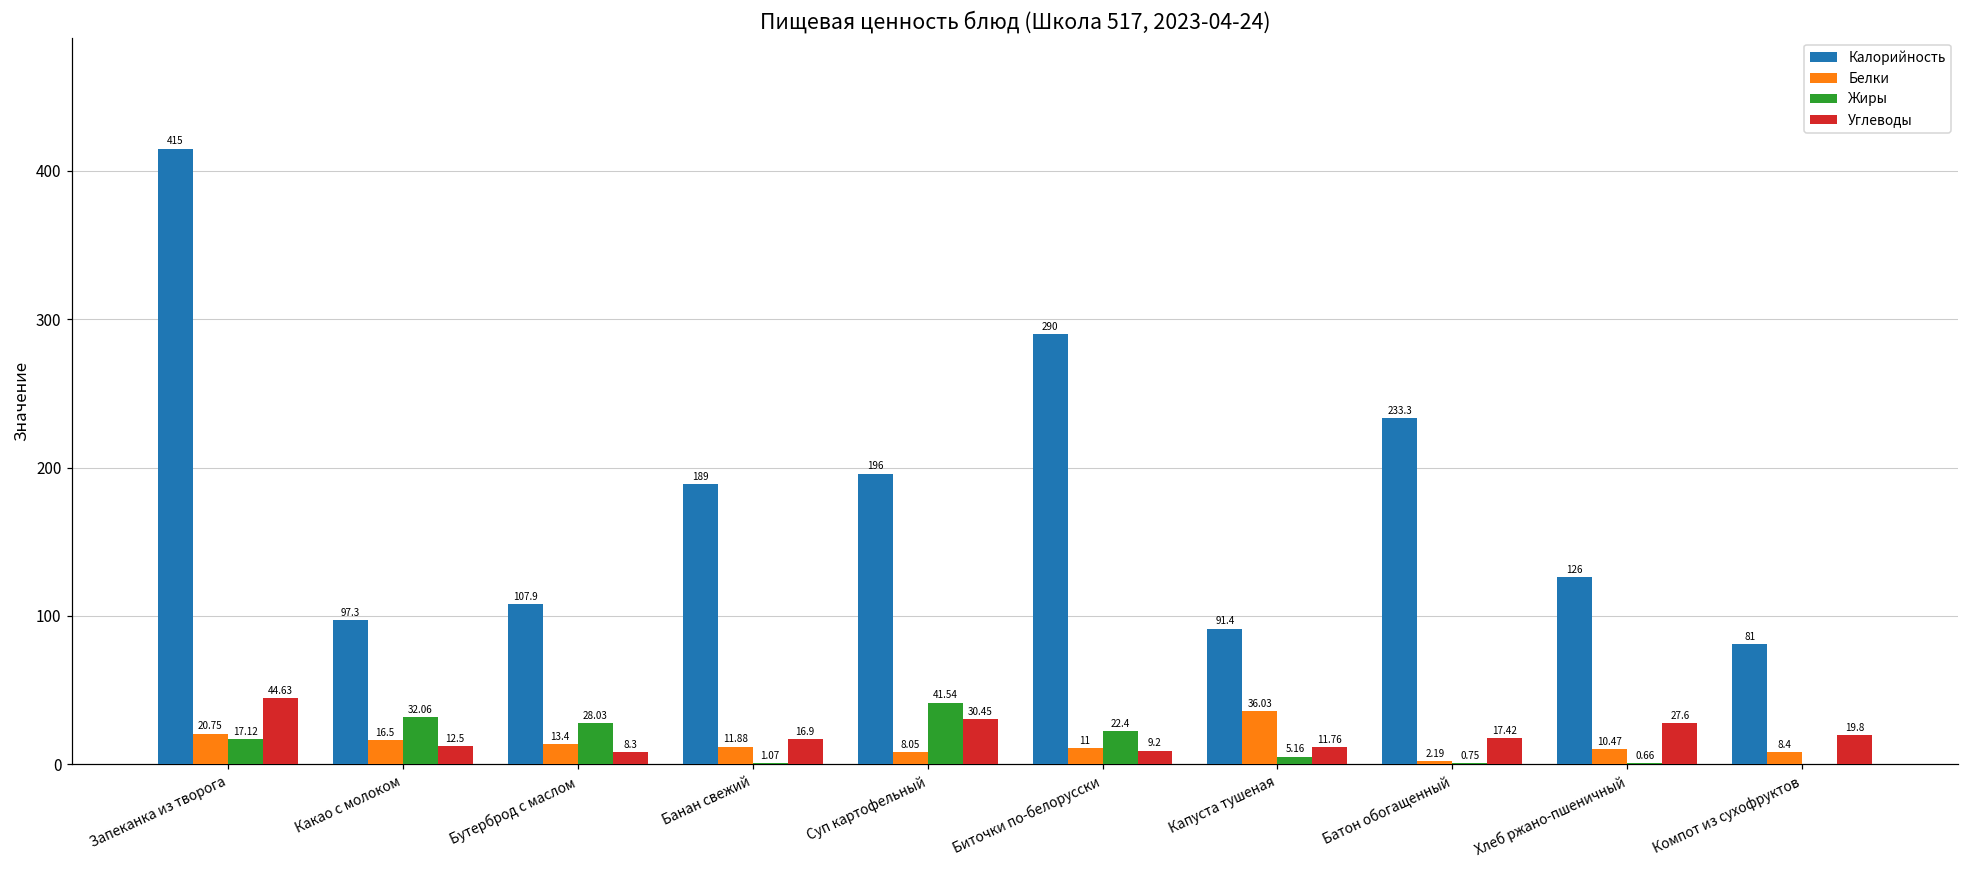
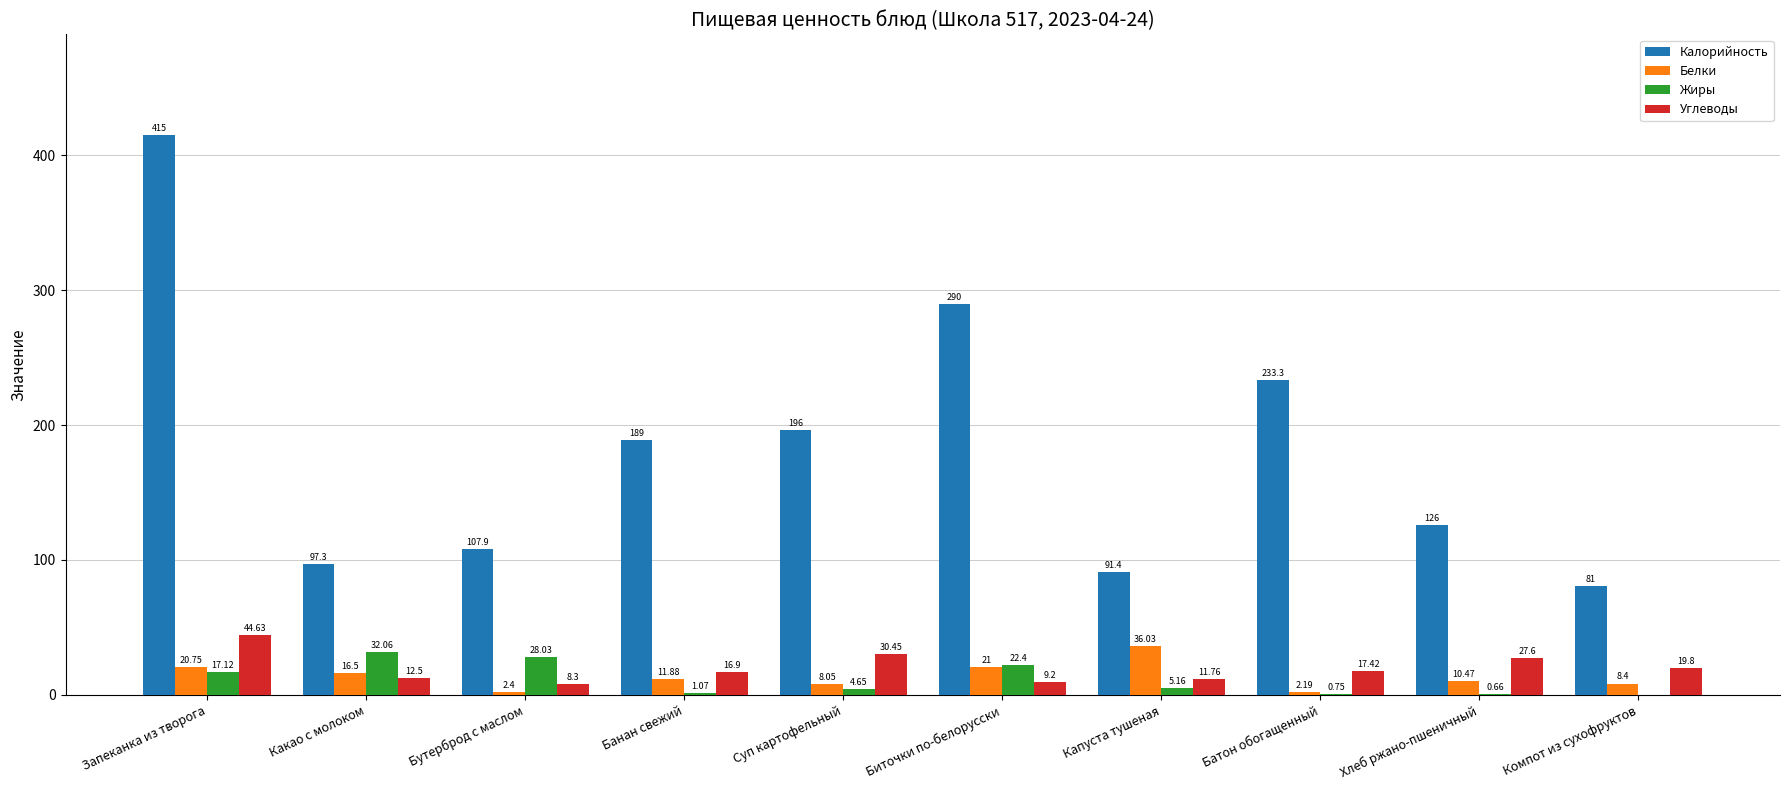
  {
    "Калорийность": {
      "Запеканка из творога": 415,
      "Какао с молоком": 97.3,
      "Бутерброд с маслом": 107.9,
      "Банан свежий": 189,
      "Суп картофельный": 196,
      "Биточки по-белорусски": 290,
      "Капуста тушеная": 91.4,
      "Батон обогащенный": 233.3,
      "Хлеб ржано-пшеничный": 126,
      "Компот из сухофруктов": 81
    },
    "Белки": {
      "Запеканка из творога": 20.75,
      "Какао с молоком": 16.5,
-     "Бутерброд с маслом": 13.4,
+     "Бутерброд с маслом": 2.4,
      "Банан свежий": 11.88,
      "Суп картофельный": 8.05,
-     "Биточки по-белорусски": 11,
+     "Биточки по-белорусски": 21,
      "Капуста тушеная": 36.03,
      "Батон обогащенный": 2.19,
      "Хлеб ржано-пшеничный": 10.47,
      "Компот из сухофруктов": 8.4
    },
    "Жиры": {
      "Запеканка из творога": 17.12,
      "Какао с молоком": 32.06,
      "Бутерброд с маслом": 28.03,
      "Банан свежий": 1.07,
-     "Суп картофельный": 41.54,
+     "Суп картофельный": 4.65,
      "Биточки по-белорусски": 22.4,
      "Капуста тушеная": 5.16,
      "Батон обогащенный": 0.75,
      "Хлеб ржано-пшеничный": 0.66
    },
    "Углеводы": {
      "Запеканка из творога": 44.63,
      "Какао с молоком": 12.5,
      "Бутерброд с маслом": 8.3,
      "Банан свежий": 16.9,
      "Суп картофельный": 30.45,
      "Биточки по-белорусски": 9.2,
      "Капуста тушеная": 11.76,
      "Батон обогащенный": 17.42,
      "Хлеб ржано-пшеничный": 27.6,
      "Компот из сухофруктов": 19.8
    }
  }
